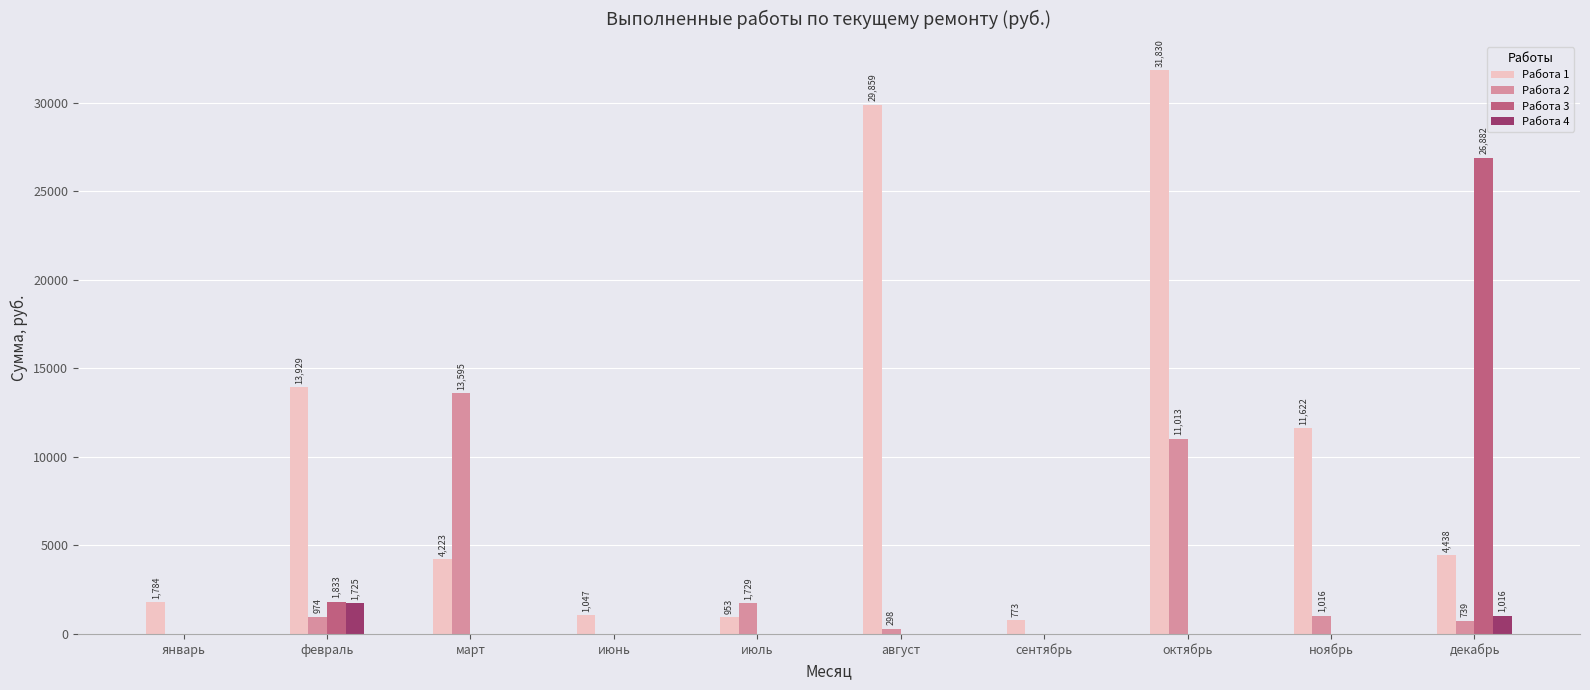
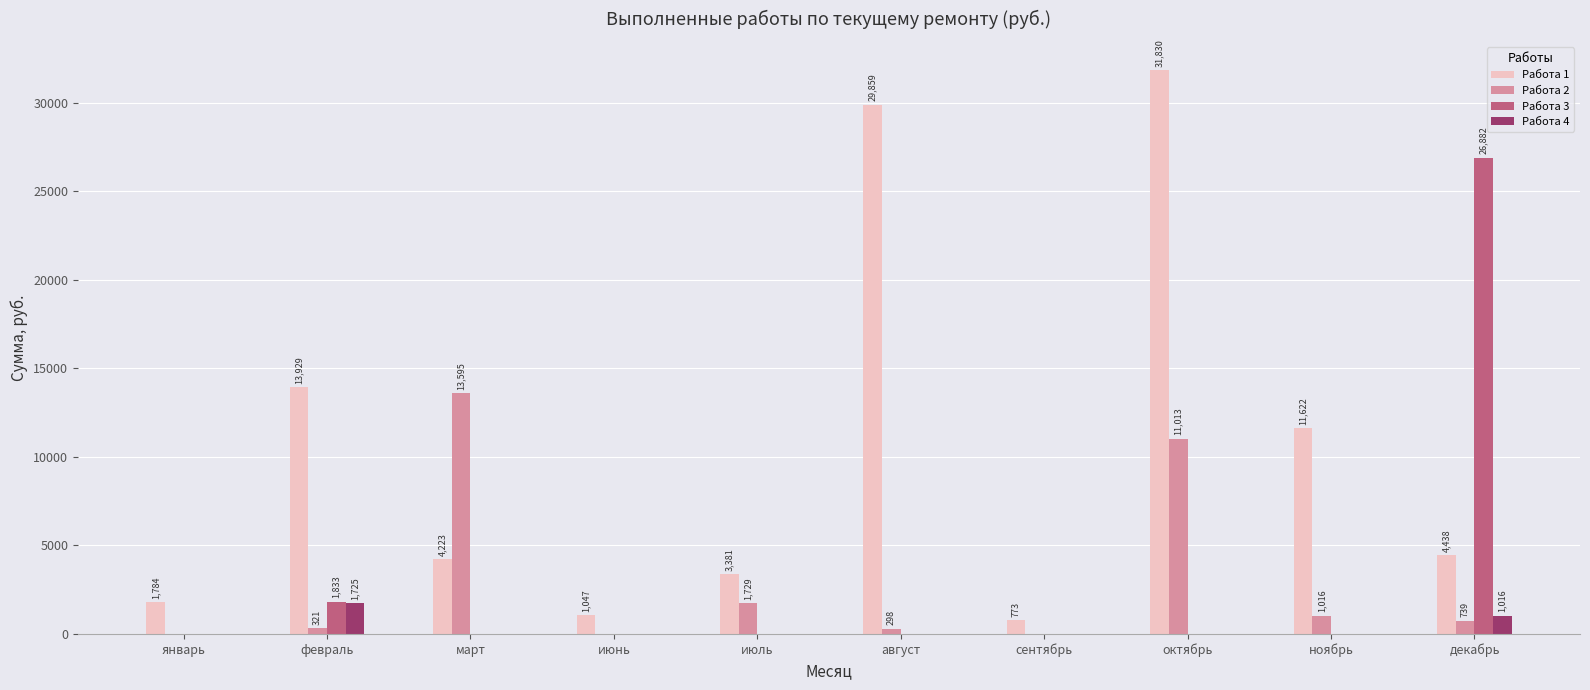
  {
    "Работа 1": {
      "январь": "1,784",
      "февраль": "13,929",
      "март": "4,223",
      "июнь": "1,047",
-     "июль": "953",
+     "июль": "3,381",
      "август": "29,859",
      "сентябрь": "773",
      "октябрь": "31,830",
      "ноябрь": "11,622",
      "декабрь": "4,438"
    },
    "Работа 2": {
-     "февраль": "974",
+     "февраль": "321",
      "март": "13,595",
      "июль": "1,729",
      "август": "298",
      "октябрь": "11,013",
      "ноябрь": "1,016",
      "декабрь": "739"
    }
  }
